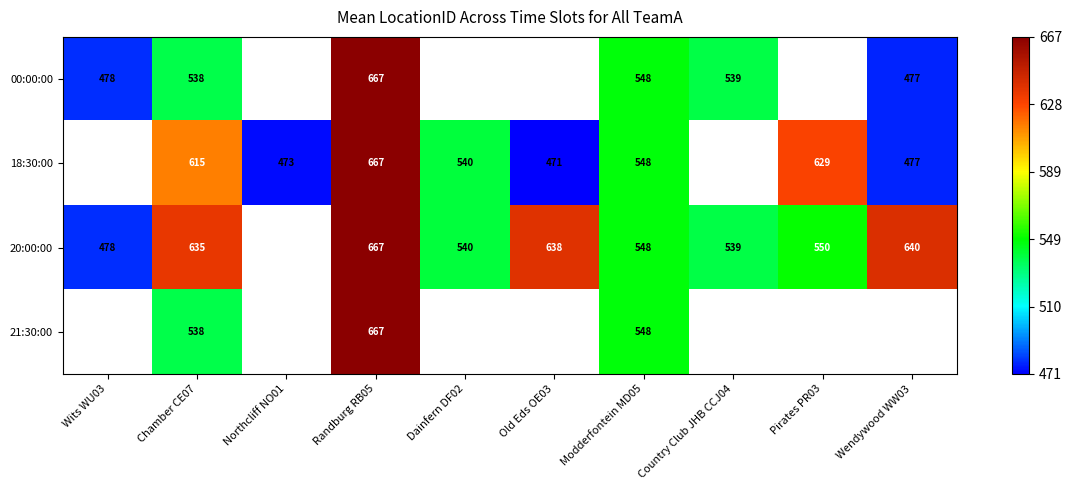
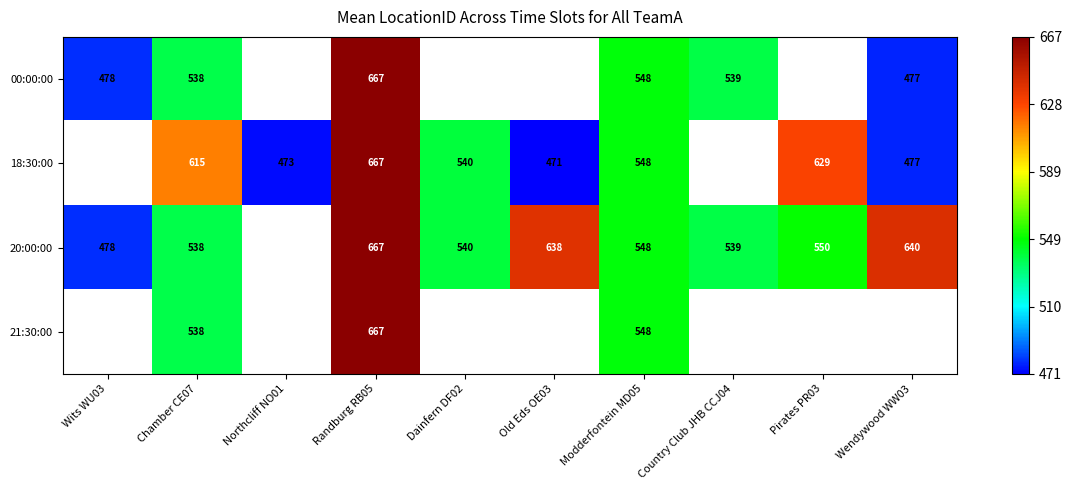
  {
    "00:00:00": {
      "Wits WU03": 478,
      "Chamber CE07": 538,
      "Randburg RB05": 667,
      "Modderfontein MD05": 548,
      "Country Club JHB CCJ04": 539,
      "Wendywood WW03": 477
    },
    "18:30:00": {
      "Chamber CE07": 615,
      "Northcliff NO01": 473,
      "Randburg RB05": 667,
      "Dainfern DF02": 540,
      "Old Eds OE03": 471,
      "Modderfontein MD05": 548,
      "Pirates PR03": 629,
      "Wendywood WW03": 477
    },
    "20:00:00": {
      "Wits WU03": 478,
-     "Chamber CE07": 635,
+     "Chamber CE07": 538,
      "Randburg RB05": 667,
      "Dainfern DF02": 540,
      "Old Eds OE03": 638,
      "Modderfontein MD05": 548,
      "Country Club JHB CCJ04": 539,
      "Pirates PR03": 550,
      "Wendywood WW03": 640
    },
    "21:30:00": {
      "Chamber CE07": 538,
      "Randburg RB05": 667,
      "Modderfontein MD05": 548
    }
  }
